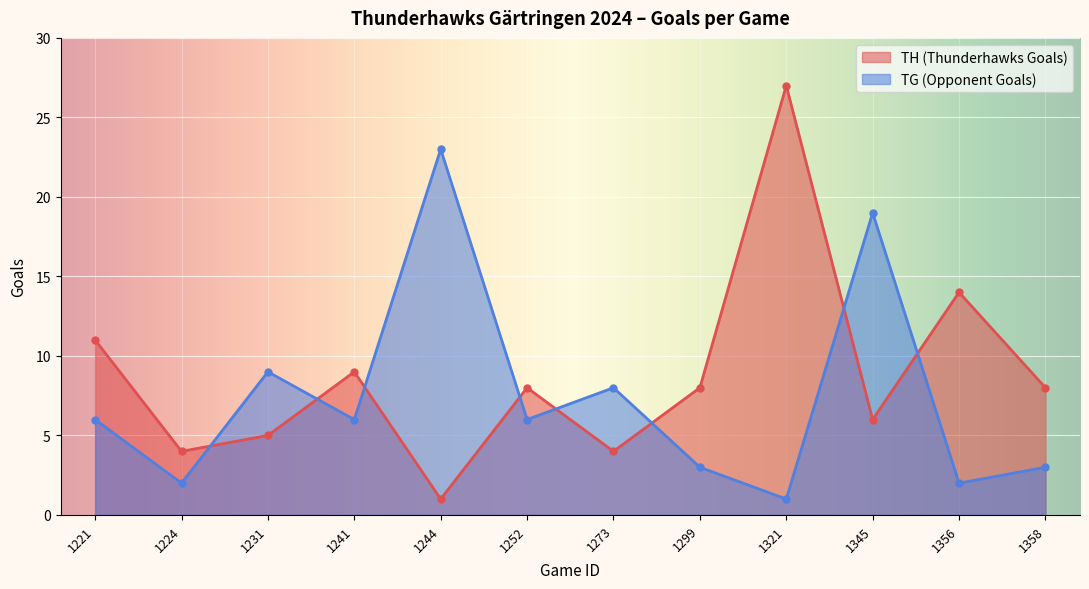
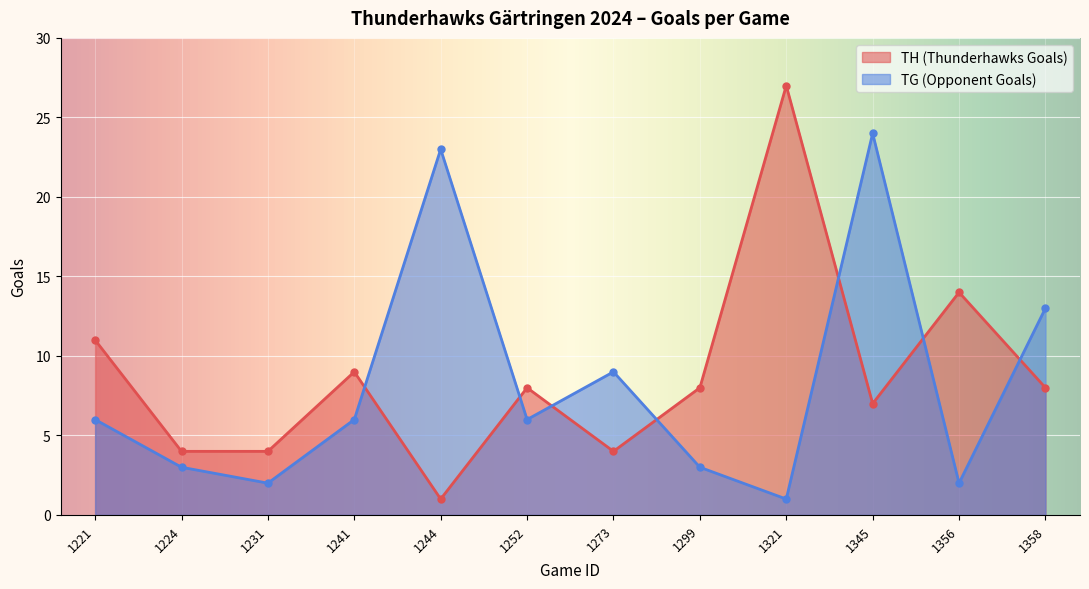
  {
    "TH (Thunderhawks Goals)": {
      "1221": 11,
      "1224": 4,
-     "1231": 5,
+     "1231": 4,
      "1241": 9,
      "1244": 1,
      "1252": 8,
      "1273": 4,
      "1299": 8,
      "1321": 27,
-     "1345": 6,
+     "1345": 7,
      "1356": 14,
      "1358": 8
    },
    "TG (Opponent Goals)": {
      "1221": 6,
-     "1224": 2,
-     "1231": 9,
+     "1224": 3,
+     "1231": 2,
      "1241": 6,
      "1244": 23,
      "1252": 6,
-     "1273": 8,
+     "1273": 9,
      "1299": 3,
      "1321": 1,
-     "1345": 19,
+     "1345": 24,
      "1356": 2,
-     "1358": 3
+     "1358": 13
    }
  }
